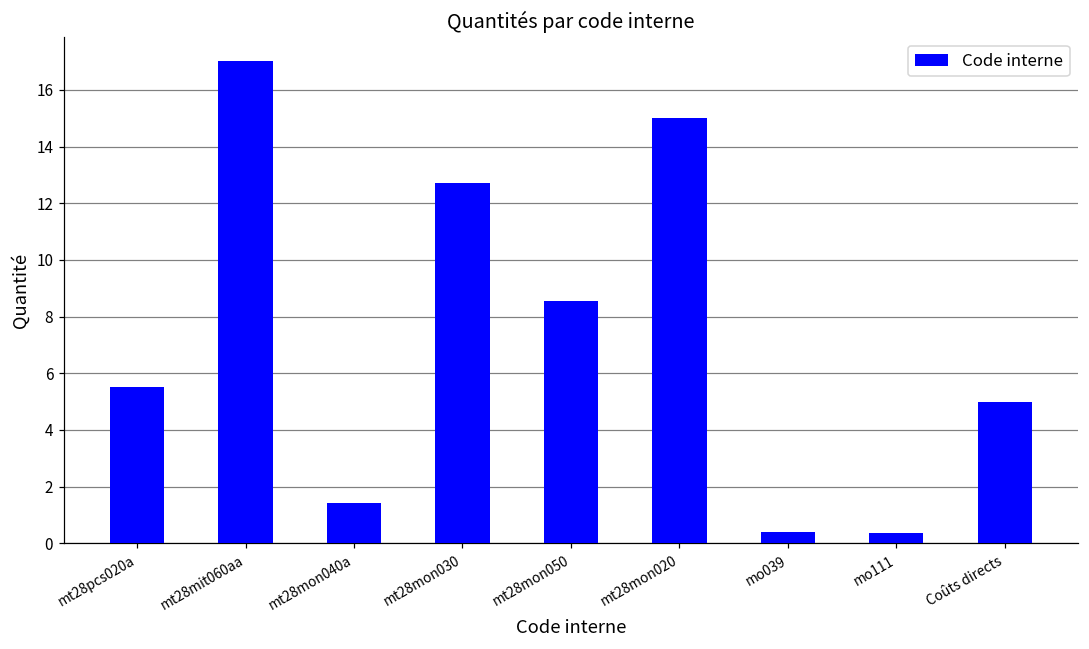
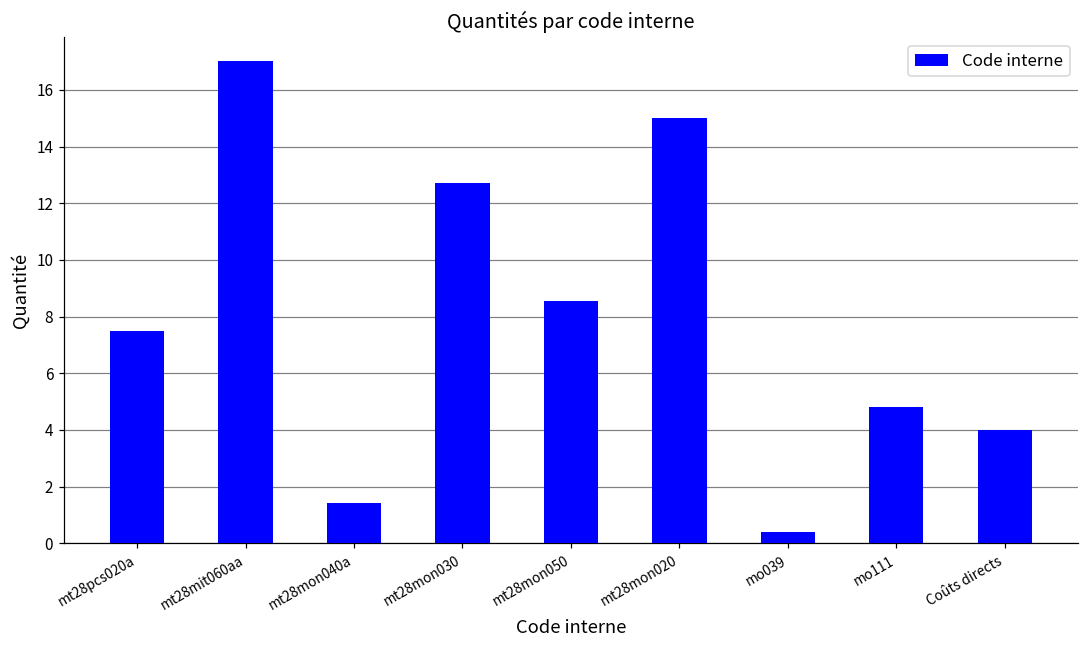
  {
-   "mt28pcs020a": 5.5,
+   "mt28pcs020a": 7.5,
    "mt28mit060aa": 17.0,
    "mt28mon040a": 1.4,
    "mt28mon030": 12.7,
    "mt28mon050": 8.6,
    "mt28mon020": 15.0,
    "mo039": 0.4,
-   "mo111": 0.4,
-   "Coûts directs": 5
+   "mo111": 4.8,
+   "Coûts directs": 4
  }
